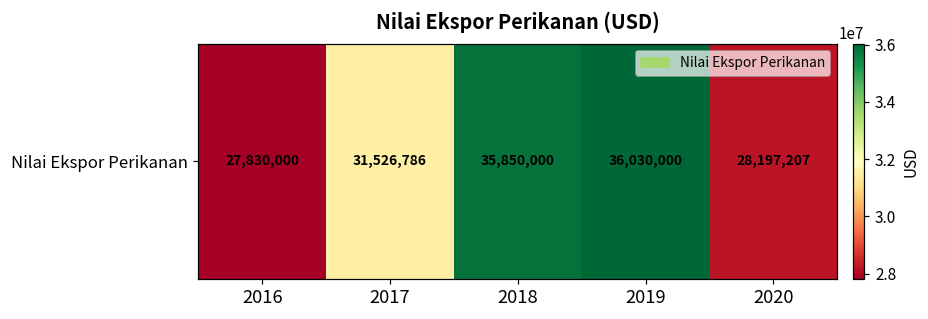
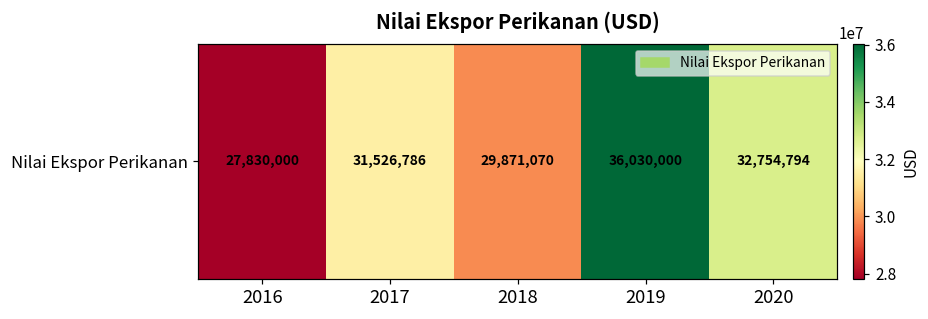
  {
    "Nilai Ekspor Perikanan": {
      "2016": "27,830,000",
      "2017": "31,526,786",
-     "2018": "35,850,000",
+     "2018": "29,871,070",
      "2019": "36,030,000",
-     "2020": "28,197,207"
+     "2020": "32,754,794"
    }
  }
